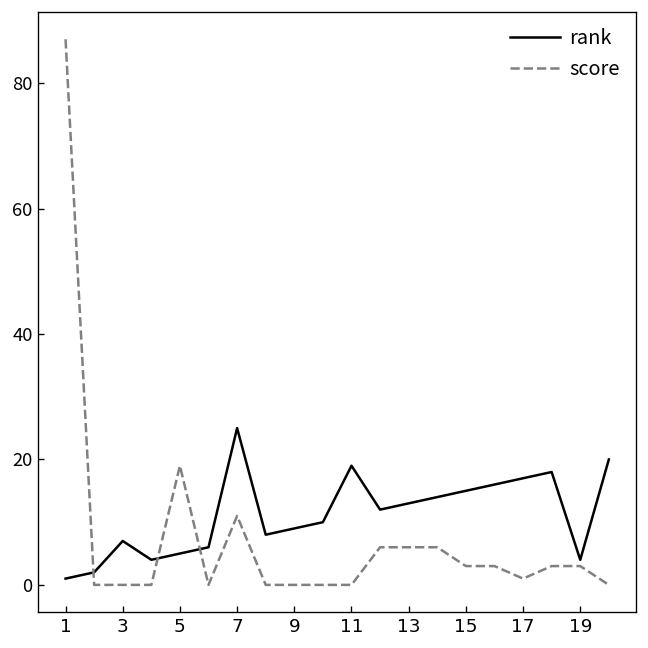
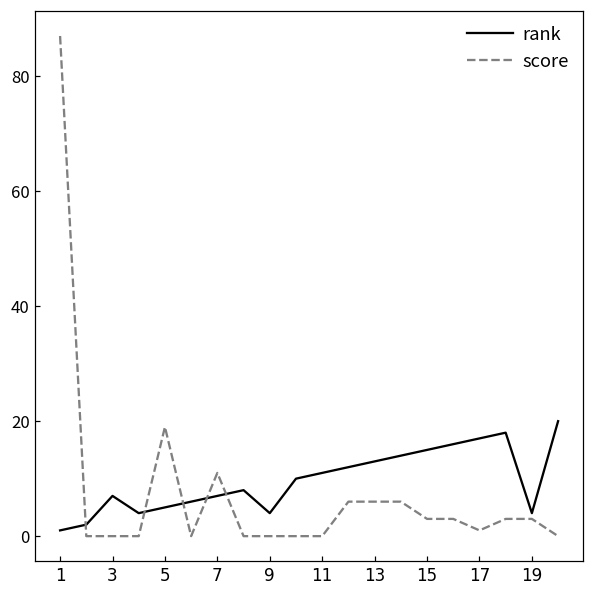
  {
    "rank": {
      "1": 1,
      "3": 7,
      "5": 5,
-     "7": 25,
-     "9": 9,
-     "11": 19,
+     "7": 7,
+     "9": 4,
+     "11": 11,
      "13": 13,
      "15": 15,
      "17": 17,
      "19": 4
    },
    "score": {
      "1": 87,
      "3": 0,
      "5": 19,
      "7": 11,
      "9": 0,
      "11": 0,
      "13": 6,
      "15": 3,
      "17": 1,
      "19": 3
    }
  }
